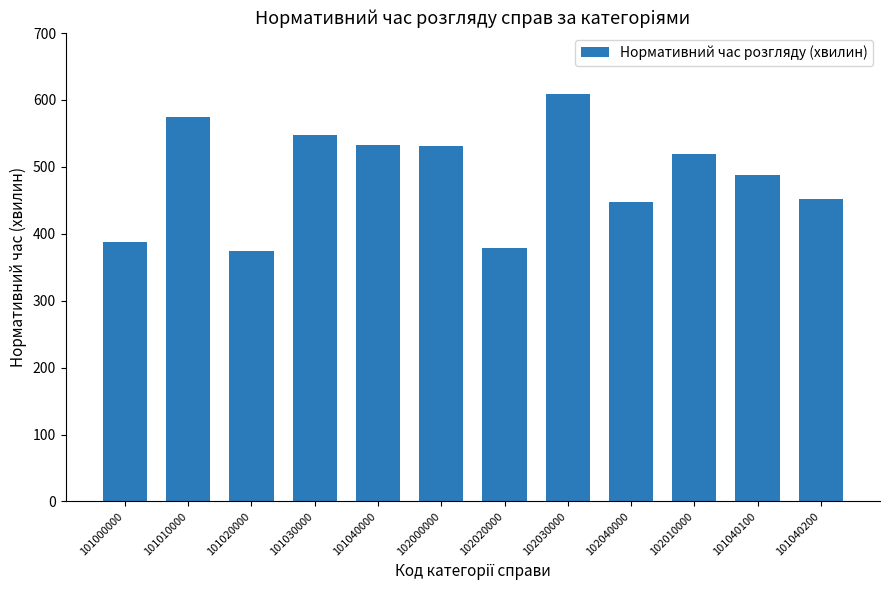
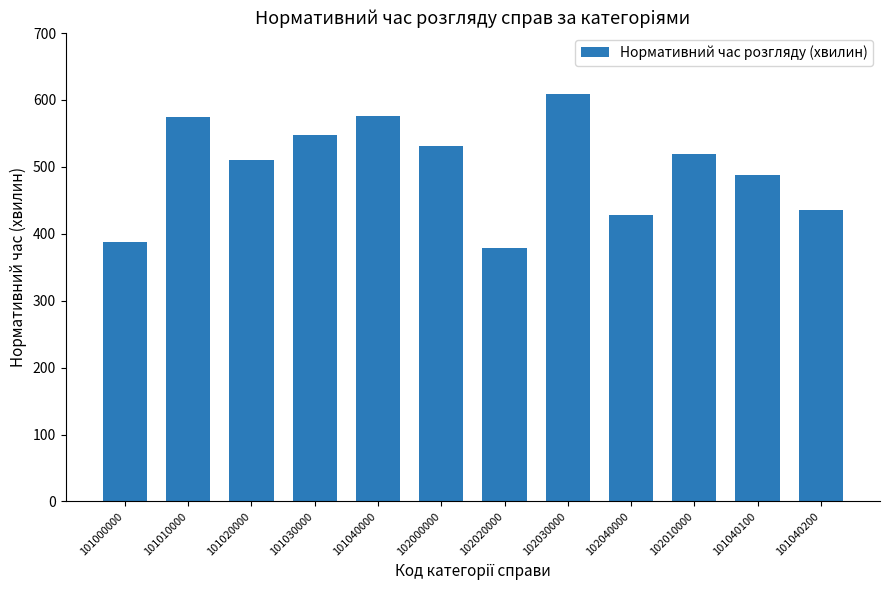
  {
    "101000000": 390,
    "101010000": 580,
-   "101020000": 380,
+   "101020000": 510,
    "101030000": 550,
-   "101040000": 530,
+   "101040000": 580,
    "102000000": 530,
    "102020000": 380,
    "102030000": 610,
-   "102040000": 450,
+   "102040000": 430,
    "102010000": 520,
    "101040100": 490,
-   "101040200": 450
+   "101040200": 440
  }
